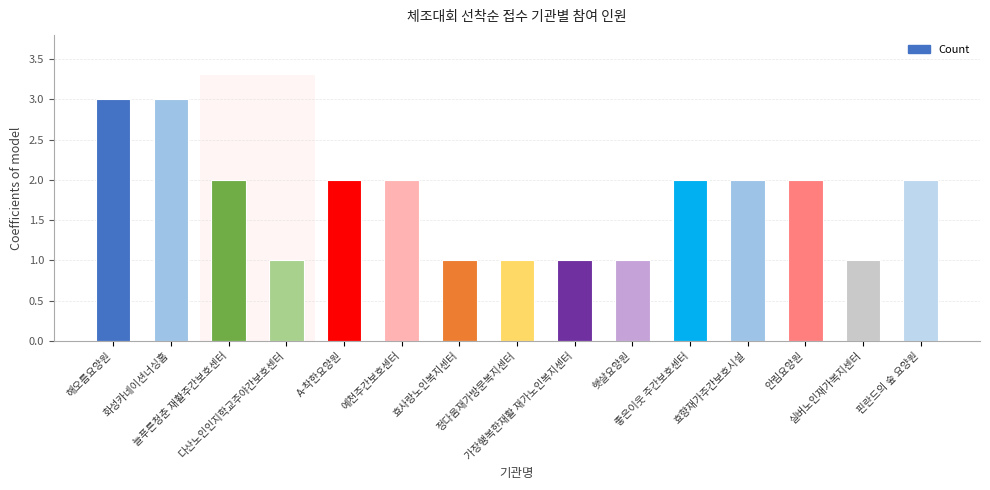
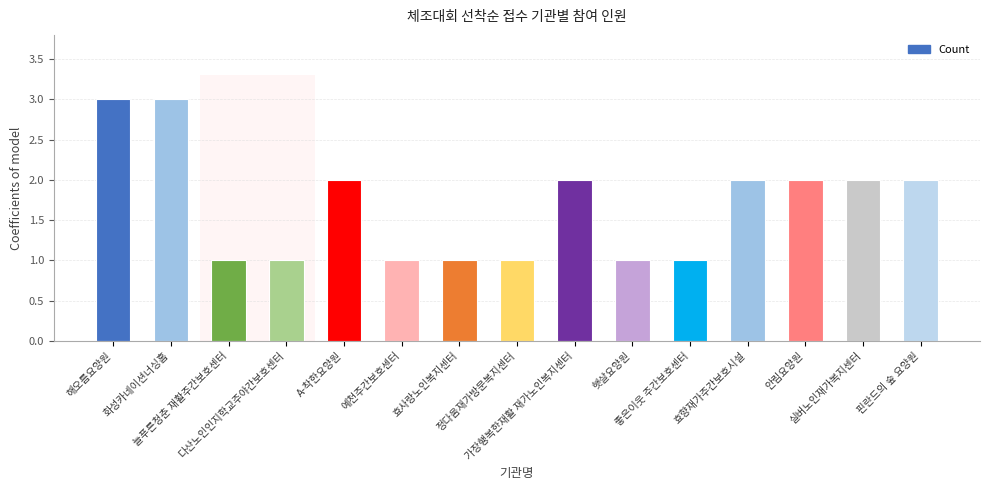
  {
    "해오름요양원": 3,
    "화성카네이션너싱홈": 3,
-   "늘푸른청춘 재활주간보호센터": 2,
+   "늘푸른청춘 재활주간보호센터": 1,
    "다산노인인지학교주야간보호센터": 1,
    "A-착한요양원": 2,
-   "예천주간보호센터": 2,
+   "예천주간보호센터": 1,
    "효사랑노인복지센터": 1,
    "정다움재가방문복지센터": 1,
-   "가장행복한재활 재가노인복지센터": 1,
+   "가장행복한재활 재가노인복지센터": 2,
    "햇살요양원": 1,
-   "좋은이웃 주간보호센터": 2,
+   "좋은이웃 주간보호센터": 1,
    "효향재가주간보호시설": 2,
    "안림요양원": 2,
-   "실버노인재가복지센터": 1,
+   "실버노인재가복지센터": 2,
    "핀란드의 숲 요양원": 2
  }
